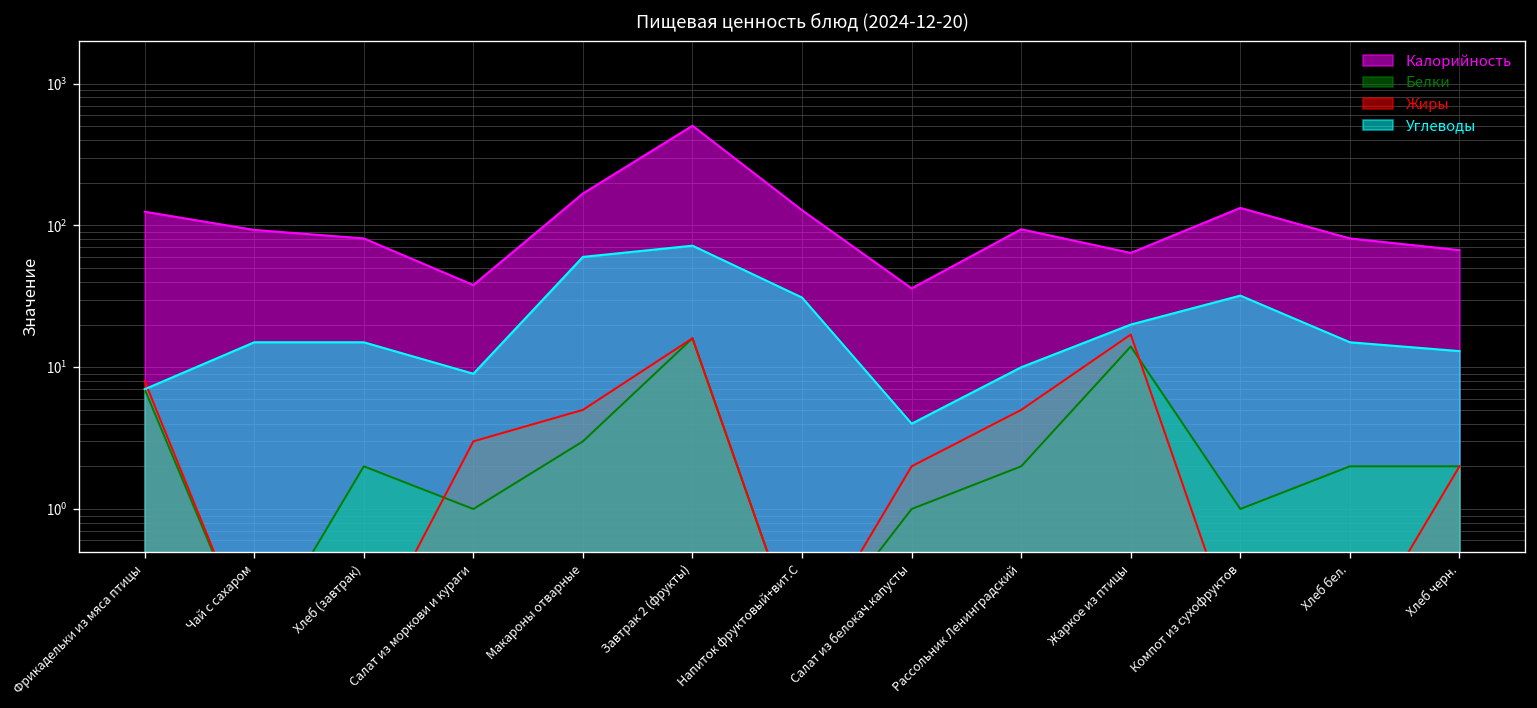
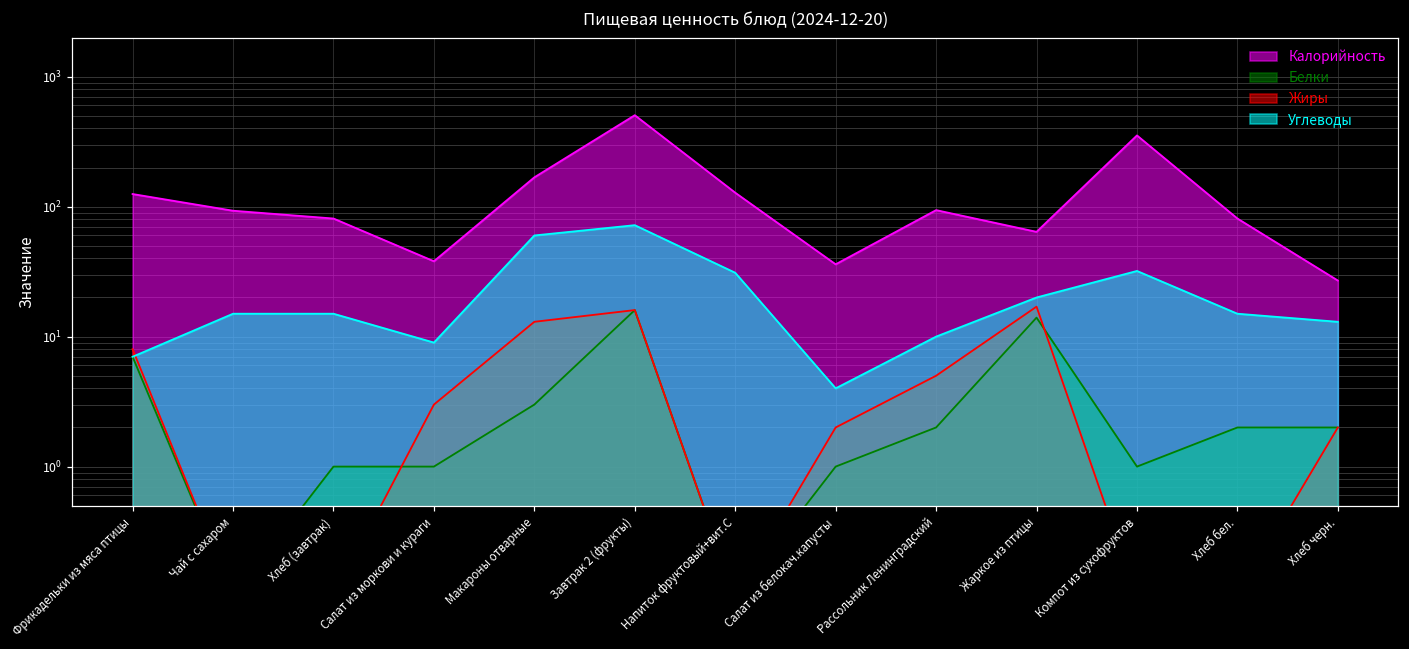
  {
    "Калорийность": {
      "Фрикадельки из мяса птицы": 130,
      "Чай с сахаром": 90,
      "Хлеб (завтрак)": 80,
      "Салат из моркови и кураги": 38,
      "Макароны отварные": 170,
      "Завтрак 2 (фрукты)": 510,
      "Напиток фруктовый+вит.С": 130,
      "Салат из белокач.капусты": 36,
      "Рассольник Ленинградский": 90,
      "Жаркое из птицы": 60,
-     "Компот из сухофруктов": 130,
+     "Компот из сухофруктов": 350,
      "Хлеб бел.": 80,
-     "Хлеб черн.": 70
+     "Хлеб черн.": 27
    },
    "Белки": {
-     "Хлеб (завтрак)": 2,
+     "Хлеб (завтрак)": 1,
      "Салат из моркови и кураги": 1,
      "Макароны отварные": 3,
      "Салат из белокач.капусты": 1,
      "Рассольник Ленинградский": 2,
      "Жаркое из птицы": 14,
      "Компот из сухофруктов": 1,
      "Хлеб бел.": 2
    },
    "Жиры": {
      "Фрикадельки из мяса птицы": 8,
      "Салат из моркови и кураги": 3,
-     "Макароны отварные": 5,
+     "Макароны отварные": 13,
      "Салат из белокач.капусты": 2,
      "Рассольник Ленинградский": 5,
      "Жаркое из птицы": 17
    },
    "Углеводы": {
      "Чай с сахаром": 15,
      "Хлеб (завтрак)": 15,
      "Салат из моркови и кураги": 9,
      "Макароны отварные": 60,
      "Завтрак 2 (фрукты)": 70,
      "Напиток фруктовый+вит.С": 31,
      "Салат из белокач.капусты": 4,
      "Рассольник Ленинградский": 10,
      "Жаркое из птицы": 20,
      "Компот из сухофруктов": 32,
      "Хлеб бел.": 15,
      "Хлеб черн.": 13
    }
  }
